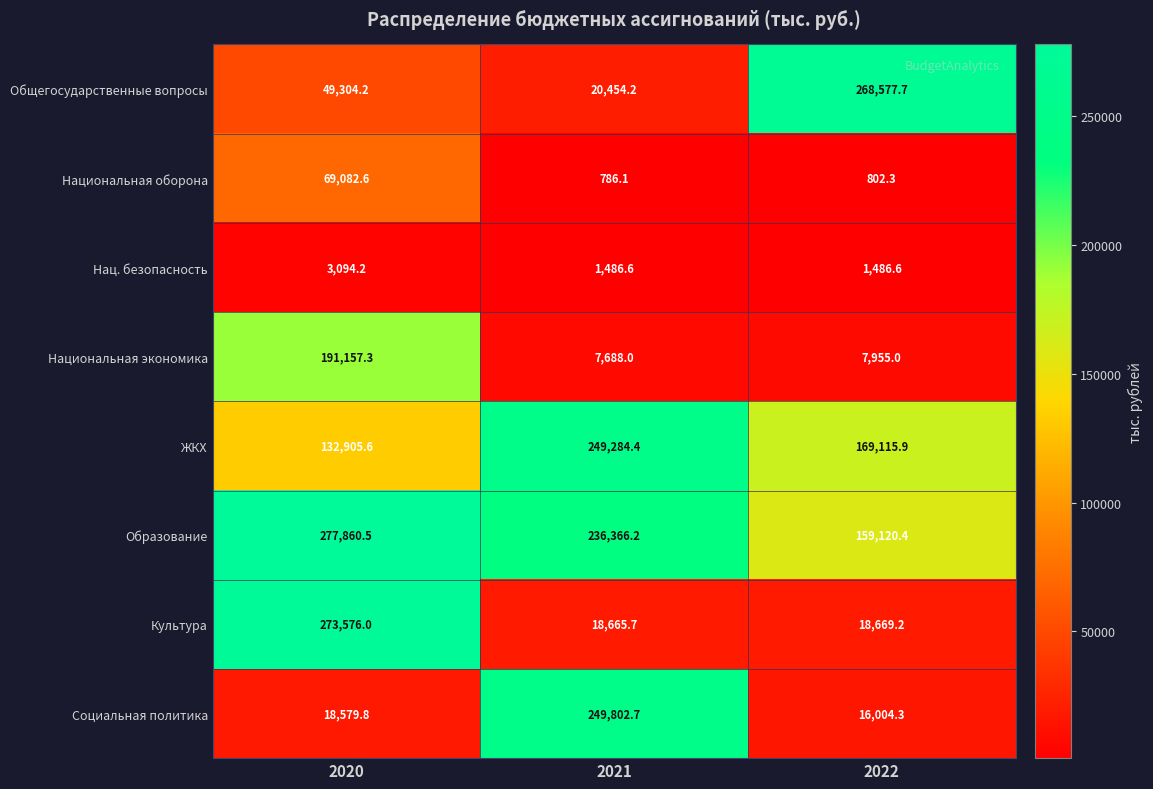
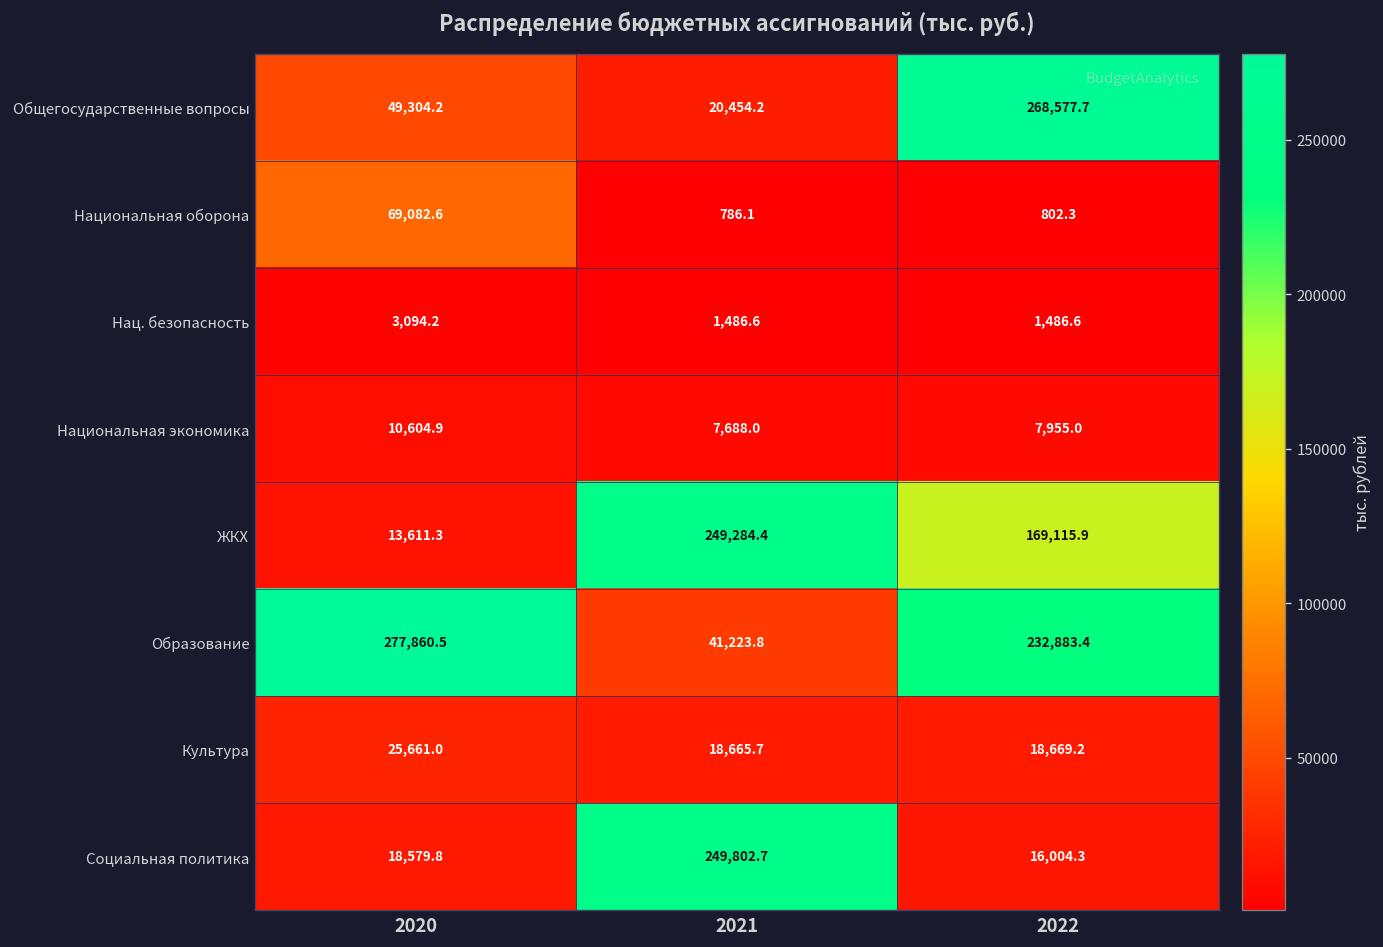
  {
    "Общегосударственные вопросы": {
      "2020": "49,304.2",
      "2021": "20,454.2"
    },
    "Национальная оборона": {
      "2020": "69,082.6",
      "2021": "786.1",
      "2022": "802.3"
    },
    "Нац. безопасность": {
      "2020": "3,094.2",
      "2021": "1,486.6",
      "2022": "1,486.6"
    },
    "Национальная экономика": {
-     "2020": "191,157.3",
+     "2020": "10,604.9",
      "2021": "7,688.0",
      "2022": "7,955.0"
    },
    "ЖКХ": {
-     "2020": "132,905.6",
+     "2020": "13,611.3",
      "2021": "249,284.4",
      "2022": "169,115.9"
    },
    "Образование": {
      "2020": "277,860.5",
-     "2021": "236,366.2",
-     "2022": "159,120.4"
+     "2021": "41,223.8",
+     "2022": "232,883.4"
    },
    "Культура": {
-     "2020": "273,576.0",
+     "2020": "25,661.0",
      "2021": "18,665.7",
      "2022": "18,669.2"
    },
    "Социальная политика": {
      "2020": "18,579.8",
      "2021": "249,802.7",
      "2022": "16,004.3"
    }
  }
